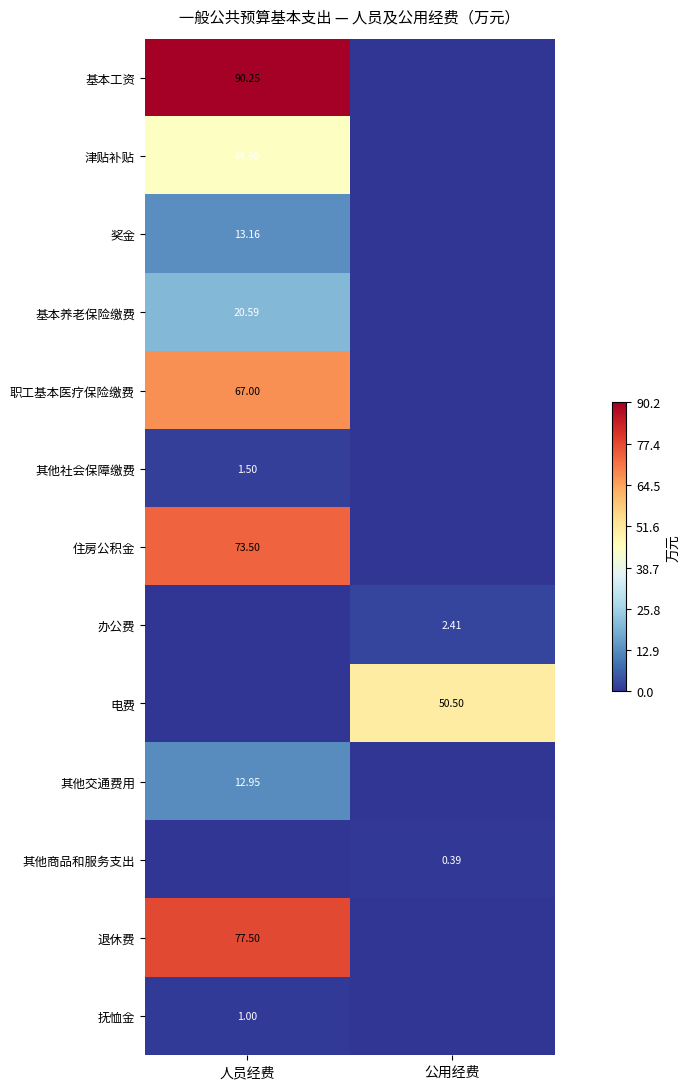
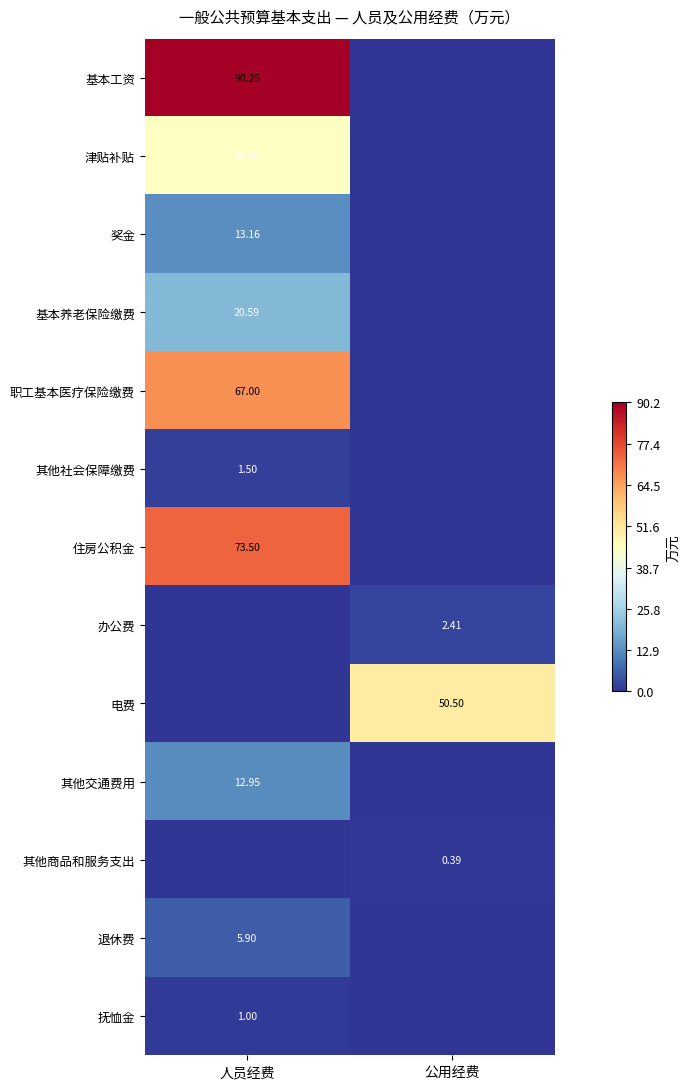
  {
    "基本工资": {
      "人员经费": 90.25
    },
    "津贴补贴": {
      "人员经费": 44.50
    },
    "奖金": {
      "人员经费": 13.16
    },
    "基本养老保险缴费": {
      "人员经费": 20.59
    },
    "职工基本医疗保险缴费": {
      "人员经费": 67.00
    },
    "其他社会保障缴费": {
      "人员经费": 1.50
    },
    "住房公积金": {
      "人员经费": 73.50
    },
    "办公费": {
      "公用经费": 2.41
    },
    "电费": {
      "公用经费": 50.50
    },
    "其他交通费用": {
      "人员经费": 12.95
    },
    "其他商品和服务支出": {
      "公用经费": 0.39
    },
    "退休费": {
-     "人员经费": 77.50
+     "人员经费": 5.90
    },
    "抚恤金": {
      "人员经费": 1.00
    }
  }
